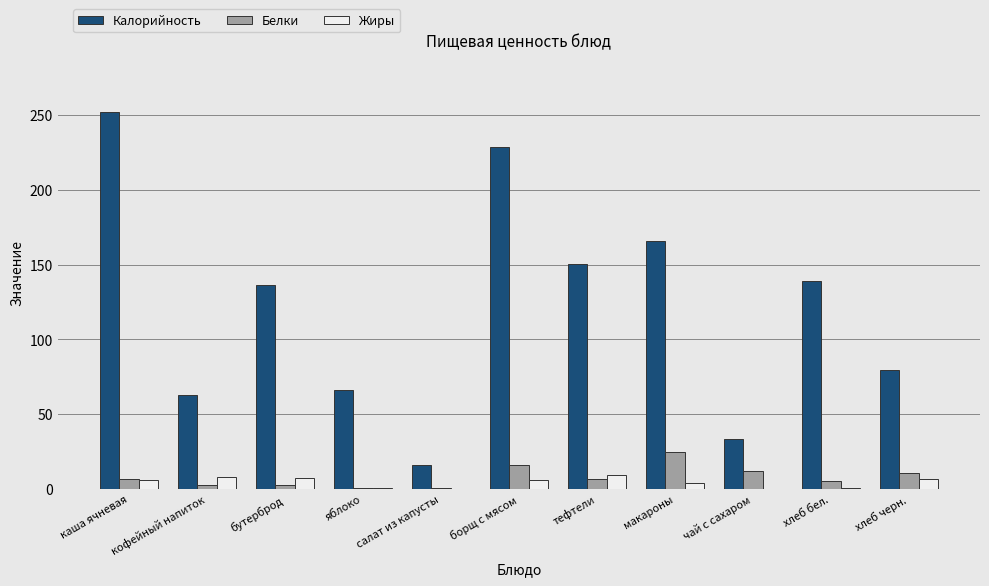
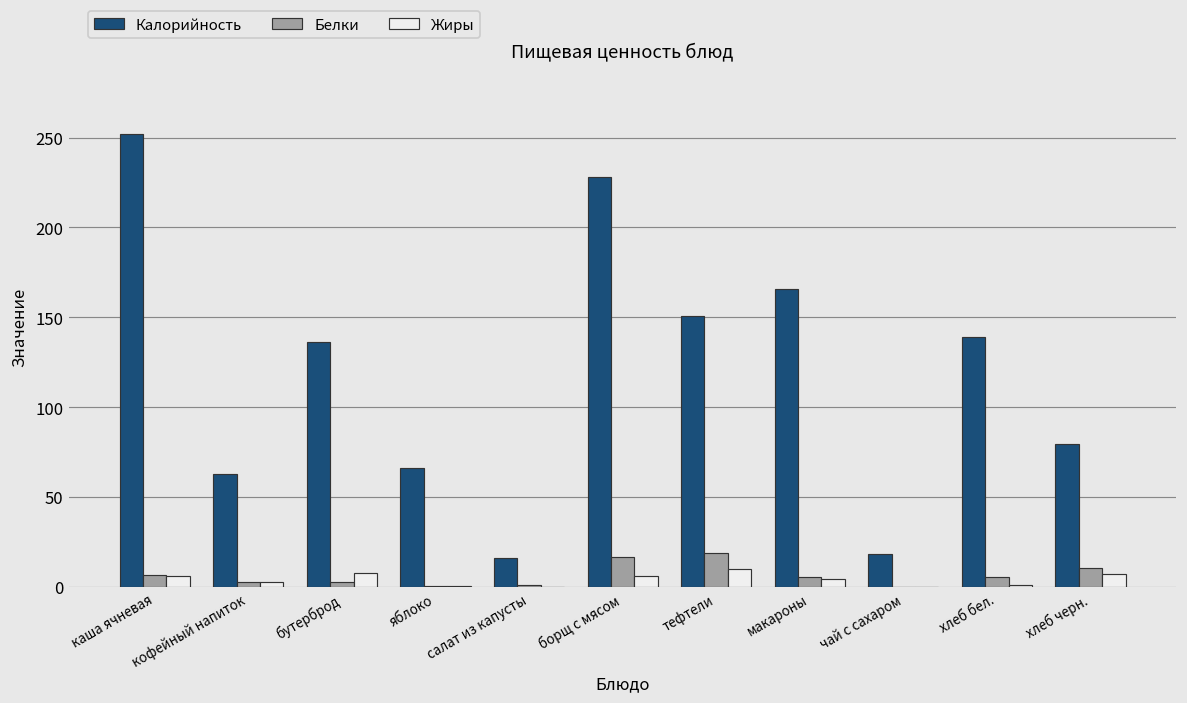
  {
    "Калорийность": {
      "каша ячневая": 252,
      "кофейный напиток": 63,
      "бутерброд": 136,
      "яблоко": 66,
      "салат из капусты": 16,
      "борщ с мясом": 228,
      "тефтели": 151,
      "макароны": 165,
-     "чай с сахаром": 34,
+     "чай с сахаром": 18,
      "хлеб бел.": 139,
      "хлеб черн.": 80
    },
    "Белки": {
      "каша ячневая": 7,
      "кофейный напиток": 3,
      "бутерброд": 2,
      "борщ с мясом": 16,
-     "тефтели": 7,
-     "макароны": 25,
-     "чай с сахаром": 12,
+     "тефтели": 19,
+     "макароны": 6,
+     "чай с сахаром": 0,
      "хлеб бел.": 5,
      "хлеб черн.": 11
    },
    "Жиры": {
      "каша ячневая": 6,
-     "кофейный напиток": 8,
+     "кофейный напиток": 2,
      "бутерброд": 8,
      "борщ с мясом": 6,
      "тефтели": 10,
      "макароны": 4,
      "хлеб черн.": 7
    }
  }
